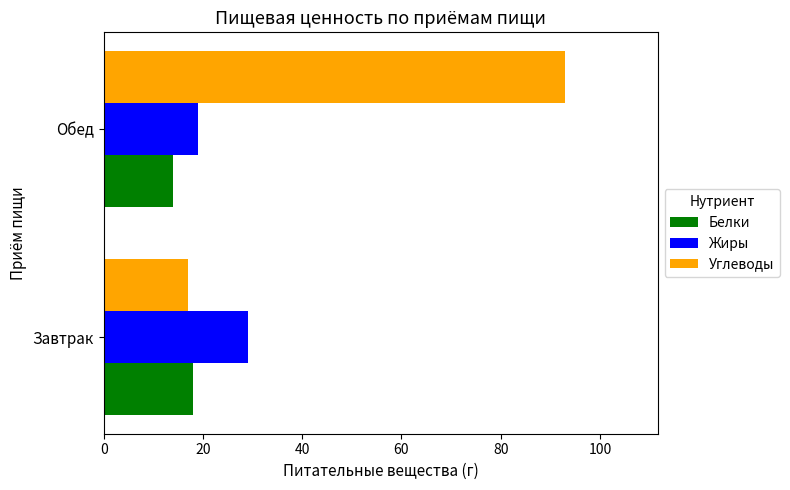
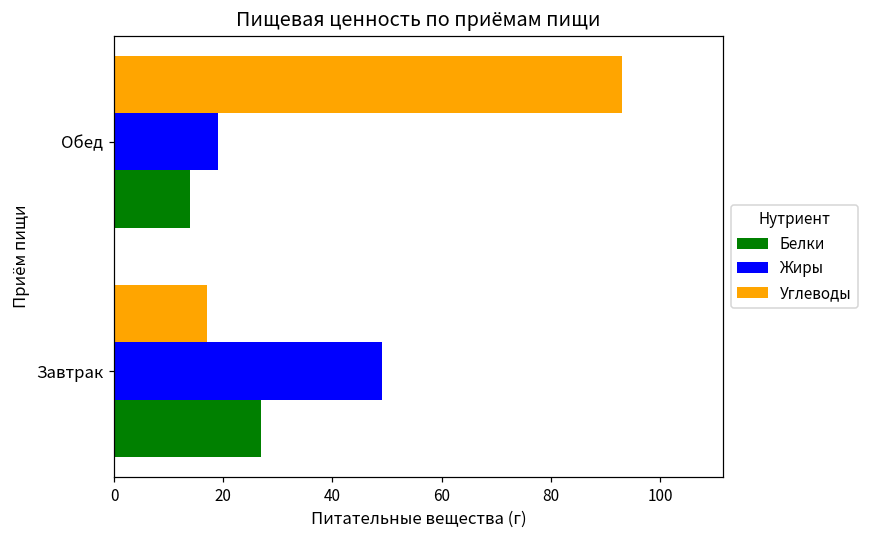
  {
    "Белки": {
      "Обед": 14,
-     "Завтрак": 18
+     "Завтрак": 27
    },
    "Жиры": {
      "Обед": 19,
-     "Завтрак": 29
+     "Завтрак": 49
    },
    "Углеводы": {
      "Обед": 93,
      "Завтрак": 17
    }
  }
